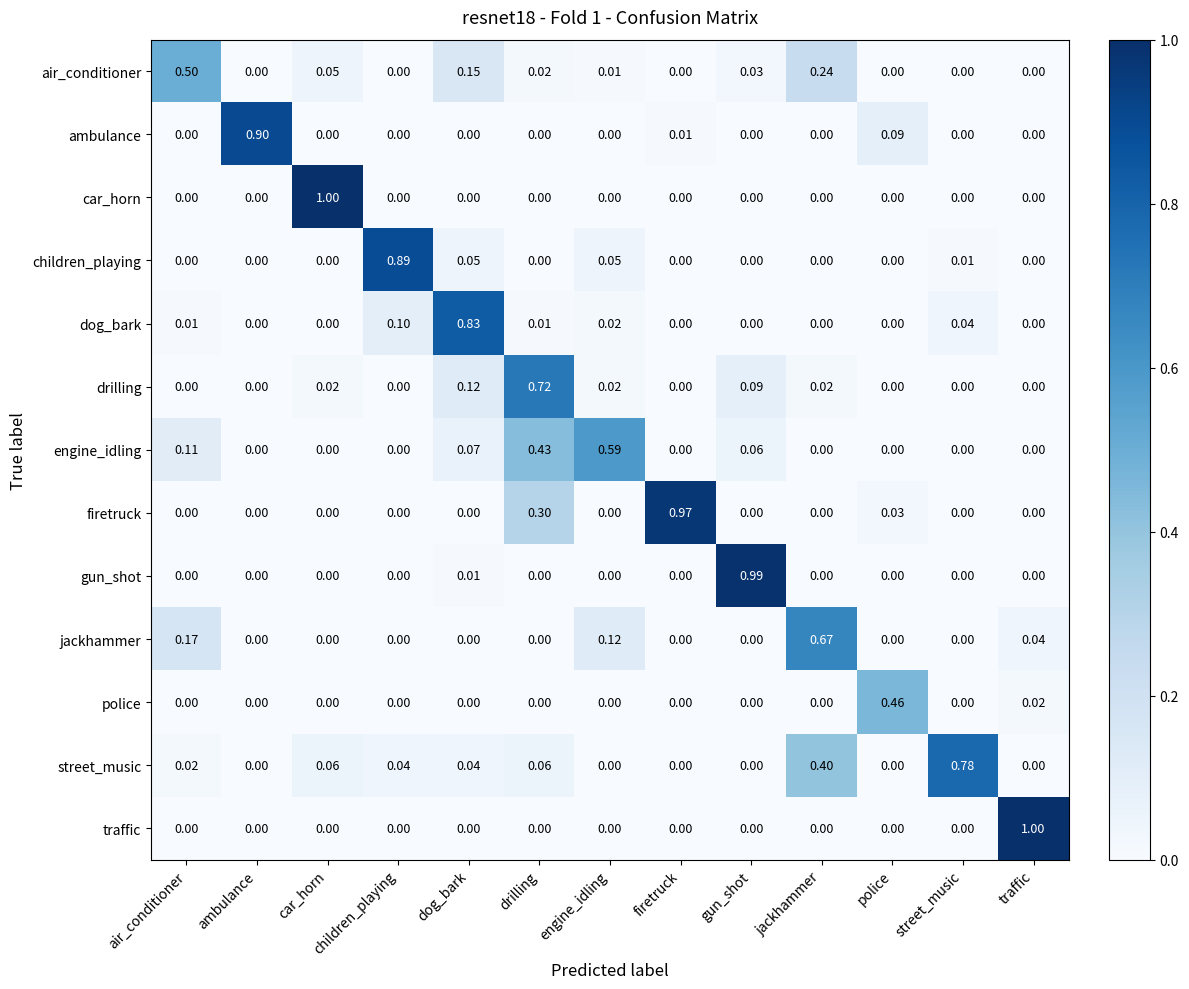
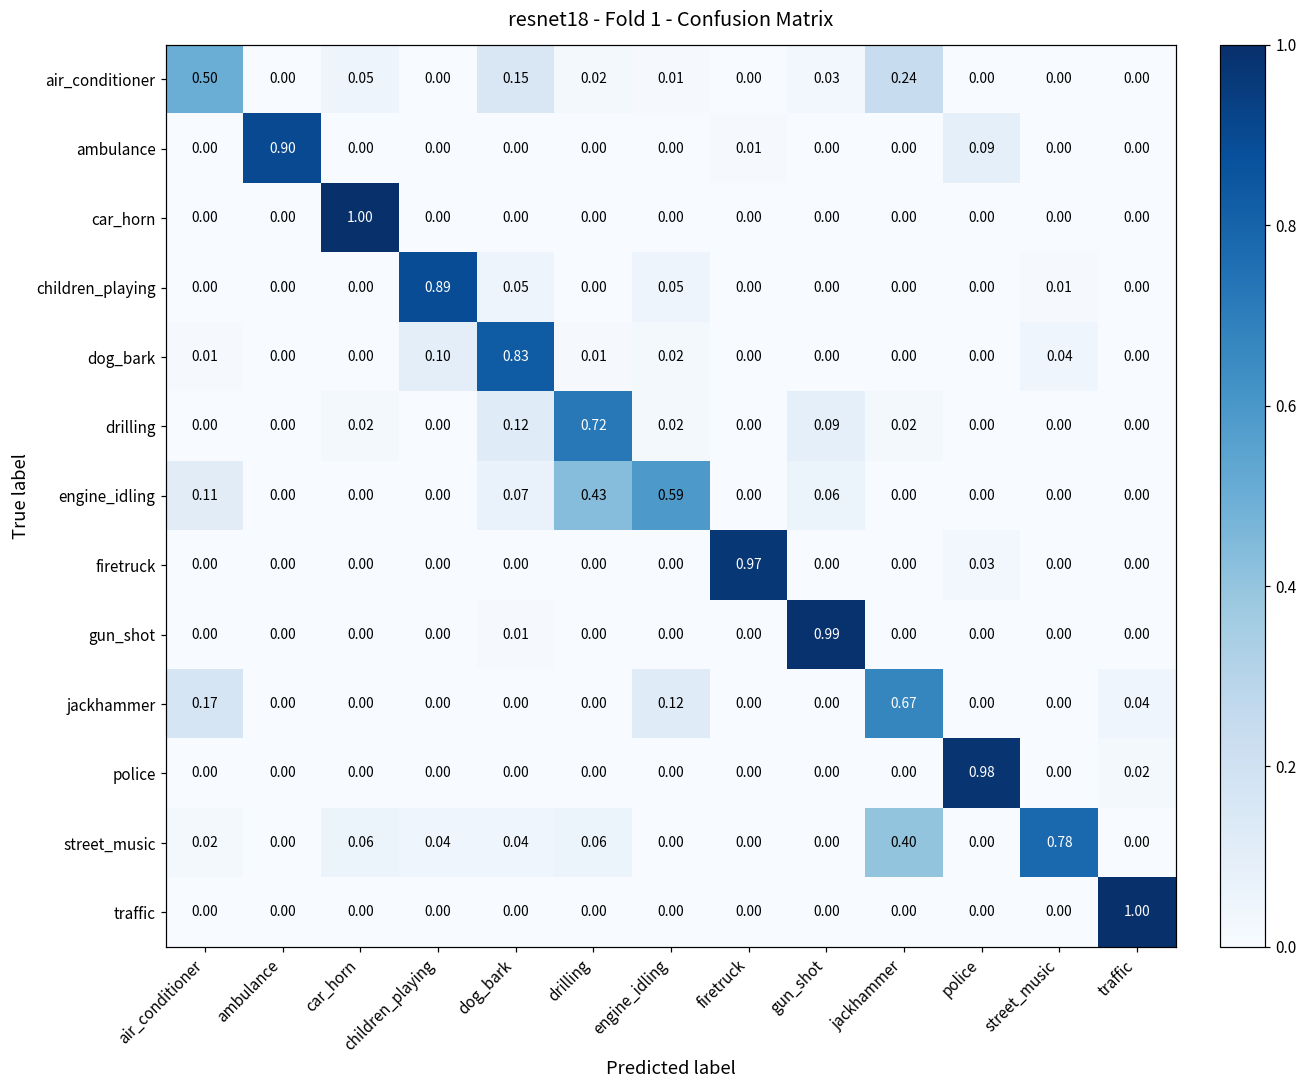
  {
    "air_conditioner": {
      "air_conditioner": 0.50,
      "ambulance": 0.00,
      "car_horn": 0.05,
      "children_playing": 0.00,
      "dog_bark": 0.15,
      "drilling": 0.02,
      "engine_idling": 0.01,
      "firetruck": 0.00,
      "gun_shot": 0.03,
      "jackhammer": 0.24,
      "police": 0.00,
      "street_music": 0.00,
      "traffic": 0.00
    },
    "ambulance": {
      "air_conditioner": 0.00,
      "ambulance": 0.90,
      "car_horn": 0.00,
      "children_playing": 0.00,
      "dog_bark": 0.00,
      "drilling": 0.00,
      "engine_idling": 0.00,
      "firetruck": 0.01,
      "gun_shot": 0.00,
      "jackhammer": 0.00,
      "police": 0.09,
      "street_music": 0.00,
      "traffic": 0.00
    },
    "car_horn": {
      "air_conditioner": 0.00,
      "ambulance": 0.00,
      "car_horn": 1.00,
      "children_playing": 0.00,
      "dog_bark": 0.00,
      "drilling": 0.00,
      "engine_idling": 0.00,
      "firetruck": 0.00,
      "gun_shot": 0.00,
      "jackhammer": 0.00,
      "police": 0.00,
      "street_music": 0.00,
      "traffic": 0.00
    },
    "children_playing": {
      "air_conditioner": 0.00,
      "ambulance": 0.00,
      "car_horn": 0.00,
      "children_playing": 0.89,
      "dog_bark": 0.05,
      "drilling": 0.00,
      "engine_idling": 0.05,
      "firetruck": 0.00,
      "gun_shot": 0.00,
      "jackhammer": 0.00,
      "police": 0.00,
      "street_music": 0.01,
      "traffic": 0.00
    },
    "dog_bark": {
      "air_conditioner": 0.01,
      "ambulance": 0.00,
      "car_horn": 0.00,
      "children_playing": 0.10,
      "dog_bark": 0.83,
      "drilling": 0.01,
      "engine_idling": 0.02,
      "firetruck": 0.00,
      "gun_shot": 0.00,
      "jackhammer": 0.00,
      "police": 0.00,
      "street_music": 0.04,
      "traffic": 0.00
    },
    "drilling": {
      "air_conditioner": 0.00,
      "ambulance": 0.00,
      "car_horn": 0.02,
      "children_playing": 0.00,
      "dog_bark": 0.12,
      "drilling": 0.72,
      "engine_idling": 0.02,
      "firetruck": 0.00,
      "gun_shot": 0.09,
      "jackhammer": 0.02,
      "police": 0.00,
      "street_music": 0.00,
      "traffic": 0.00
    },
    "engine_idling": {
      "air_conditioner": 0.11,
      "ambulance": 0.00,
      "car_horn": 0.00,
      "children_playing": 0.00,
      "dog_bark": 0.07,
      "drilling": 0.43,
      "engine_idling": 0.59,
      "firetruck": 0.00,
      "gun_shot": 0.06,
      "jackhammer": 0.00,
      "police": 0.00,
      "street_music": 0.00,
      "traffic": 0.00
    },
    "firetruck": {
      "air_conditioner": 0.00,
      "ambulance": 0.00,
      "car_horn": 0.00,
      "children_playing": 0.00,
      "dog_bark": 0.00,
-     "drilling": 0.30,
+     "drilling": 0.00,
      "engine_idling": 0.00,
      "firetruck": 0.97,
      "gun_shot": 0.00,
      "jackhammer": 0.00,
      "police": 0.03,
      "street_music": 0.00,
      "traffic": 0.00
    },
    "gun_shot": {
      "air_conditioner": 0.00,
      "ambulance": 0.00,
      "car_horn": 0.00,
      "children_playing": 0.00,
      "dog_bark": 0.01,
      "drilling": 0.00,
      "engine_idling": 0.00,
      "firetruck": 0.00,
      "gun_shot": 0.99,
      "jackhammer": 0.00,
      "police": 0.00,
      "street_music": 0.00,
      "traffic": 0.00
    },
    "jackhammer": {
      "air_conditioner": 0.17,
      "ambulance": 0.00,
      "car_horn": 0.00,
      "children_playing": 0.00,
      "dog_bark": 0.00,
      "drilling": 0.00,
      "engine_idling": 0.12,
      "firetruck": 0.00,
      "gun_shot": 0.00,
      "jackhammer": 0.67,
      "police": 0.00,
      "street_music": 0.00,
      "traffic": 0.04
    },
    "police": {
      "air_conditioner": 0.00,
      "ambulance": 0.00,
      "car_horn": 0.00,
      "children_playing": 0.00,
      "dog_bark": 0.00,
      "drilling": 0.00,
      "engine_idling": 0.00,
      "firetruck": 0.00,
      "gun_shot": 0.00,
      "jackhammer": 0.00,
-     "police": 0.46,
+     "police": 0.98,
      "street_music": 0.00,
      "traffic": 0.02
    },
    "street_music": {
      "air_conditioner": 0.02,
      "ambulance": 0.00,
      "car_horn": 0.06,
      "children_playing": 0.04,
      "dog_bark": 0.04,
      "drilling": 0.06,
      "engine_idling": 0.00,
      "firetruck": 0.00,
      "gun_shot": 0.00,
      "jackhammer": 0.40,
      "police": 0.00,
      "street_music": 0.78,
      "traffic": 0.00
    },
    "traffic": {
      "air_conditioner": 0.00,
      "ambulance": 0.00,
      "car_horn": 0.00,
      "children_playing": 0.00,
      "dog_bark": 0.00,
      "drilling": 0.00,
      "engine_idling": 0.00,
      "firetruck": 0.00,
      "gun_shot": 0.00,
      "jackhammer": 0.00,
      "police": 0.00,
      "street_music": 0.00,
      "traffic": 1.00
    }
  }
